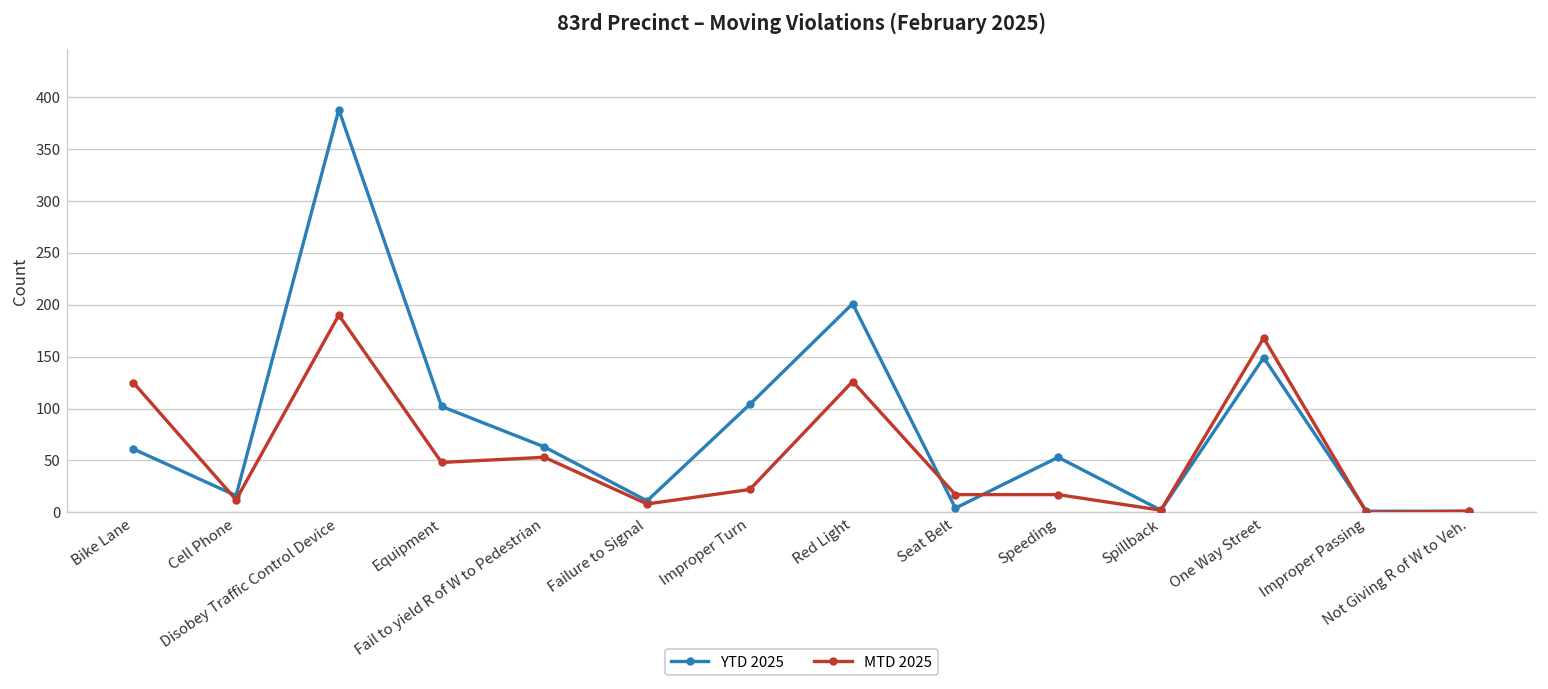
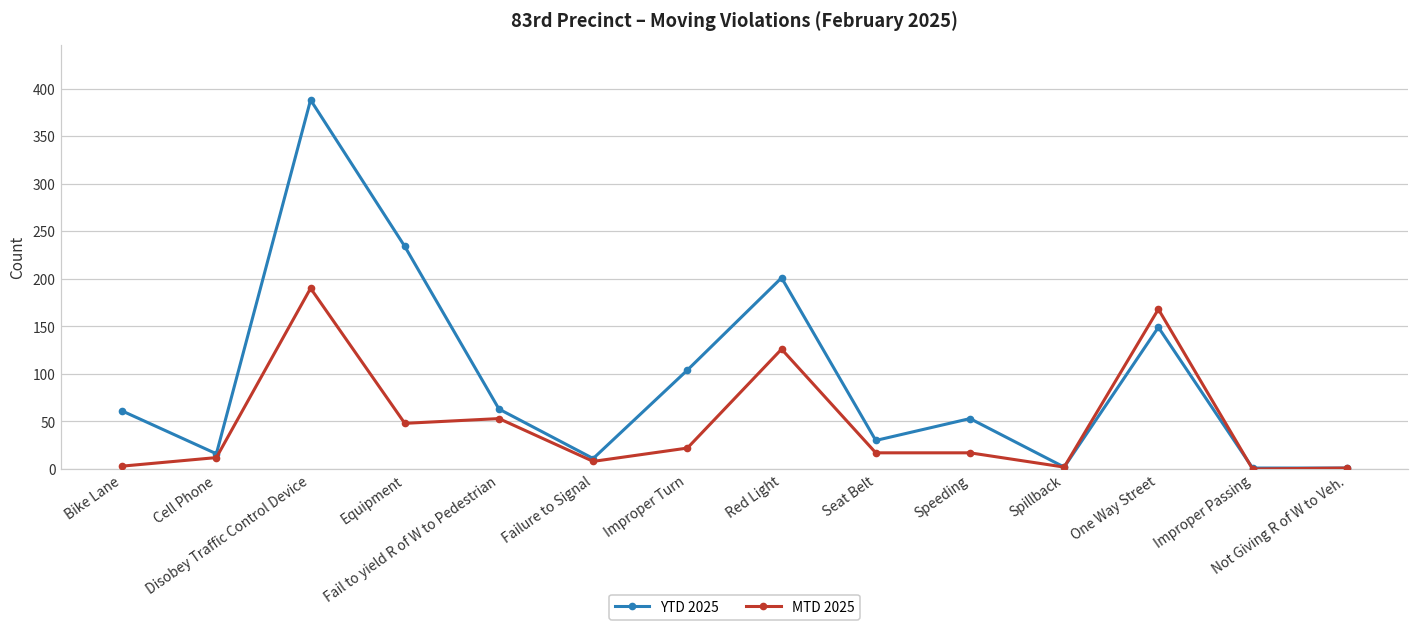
  {
    "YTD 2025": {
      "Bike Lane": 60,
      "Cell Phone": 20,
      "Disobey Traffic Control Device": 390,
-     "Equipment": 100,
+     "Equipment": 230,
      "Fail to yield R of W to Pedestrian": 60,
      "Failure to Signal": 10,
      "Improper Turn": 100,
      "Red Light": 200,
-     "Seat Belt": 0,
+     "Seat Belt": 30,
      "Speeding": 50,
      "One Way Street": 150
    },
    "MTD 2025": {
-     "Bike Lane": 130,
+     "Bike Lane": 0,
      "Cell Phone": 10,
      "Disobey Traffic Control Device": 190,
      "Equipment": 50,
      "Fail to yield R of W to Pedestrian": 50,
      "Failure to Signal": 10,
      "Improper Turn": 20,
      "Red Light": 130,
      "Seat Belt": 20,
      "Speeding": 20,
      "One Way Street": 170
    }
  }
